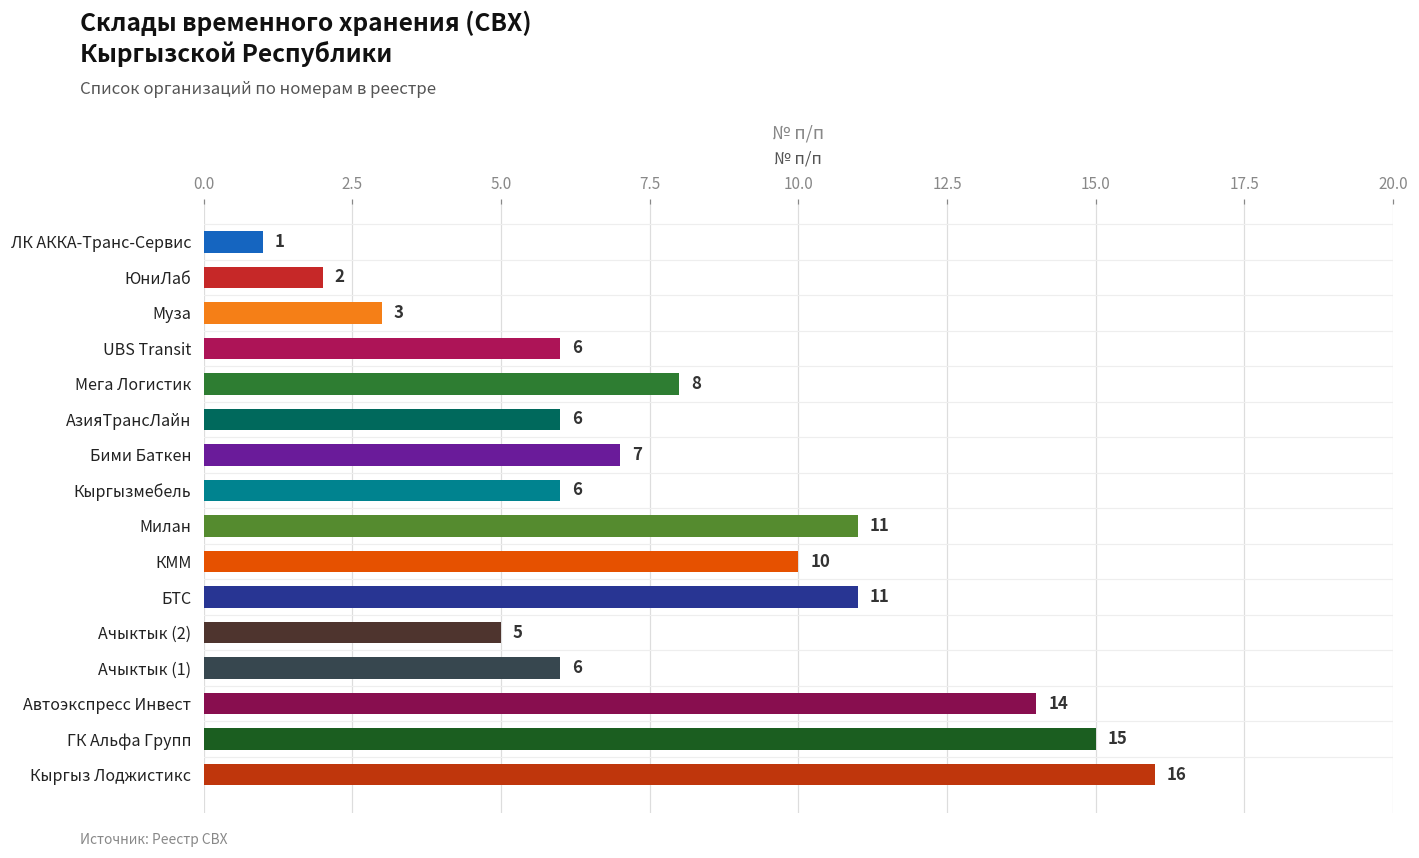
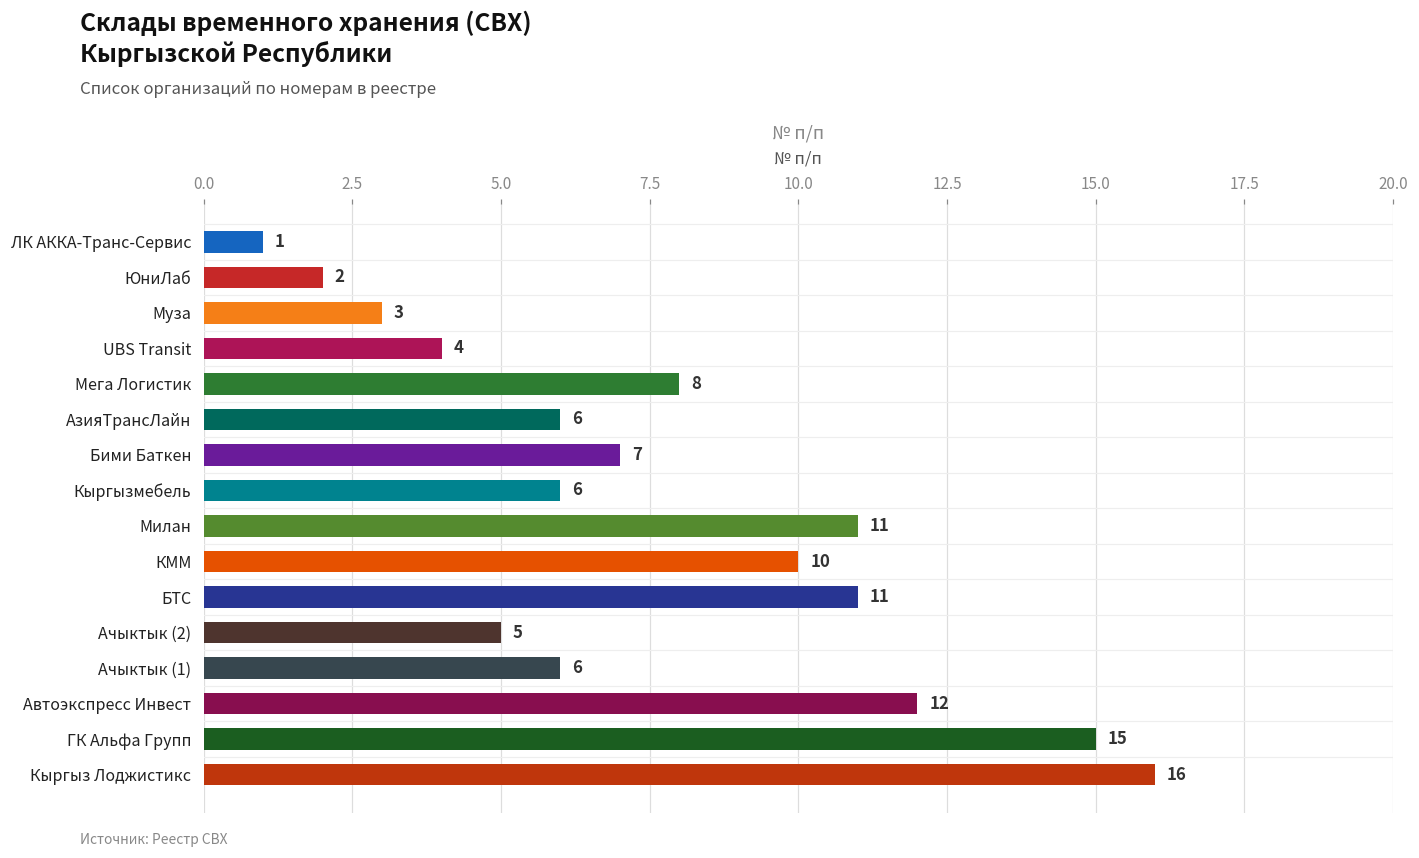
  {
    "ЛК АККА-Транс-Сервис": 1,
    "ЮниЛаб": 2,
    "Муза": 3,
-   "UBS Transit": 6,
+   "UBS Transit": 4,
    "Мега Логистик": 8,
    "АзияТрансЛайн": 6,
    "Бими Баткен": 7,
    "Кыргызмебель": 6,
    "Милан": 11,
    "КММ": 10,
    "БТС": 11,
    "Ачыктык (2)": 5,
    "Ачыктык (1)": 6,
-   "Автоэкспресс Инвест": 14,
+   "Автоэкспресс Инвест": 12,
    "ГК Альфа Групп": 15,
    "Кыргыз Лоджистикс": 16
  }
